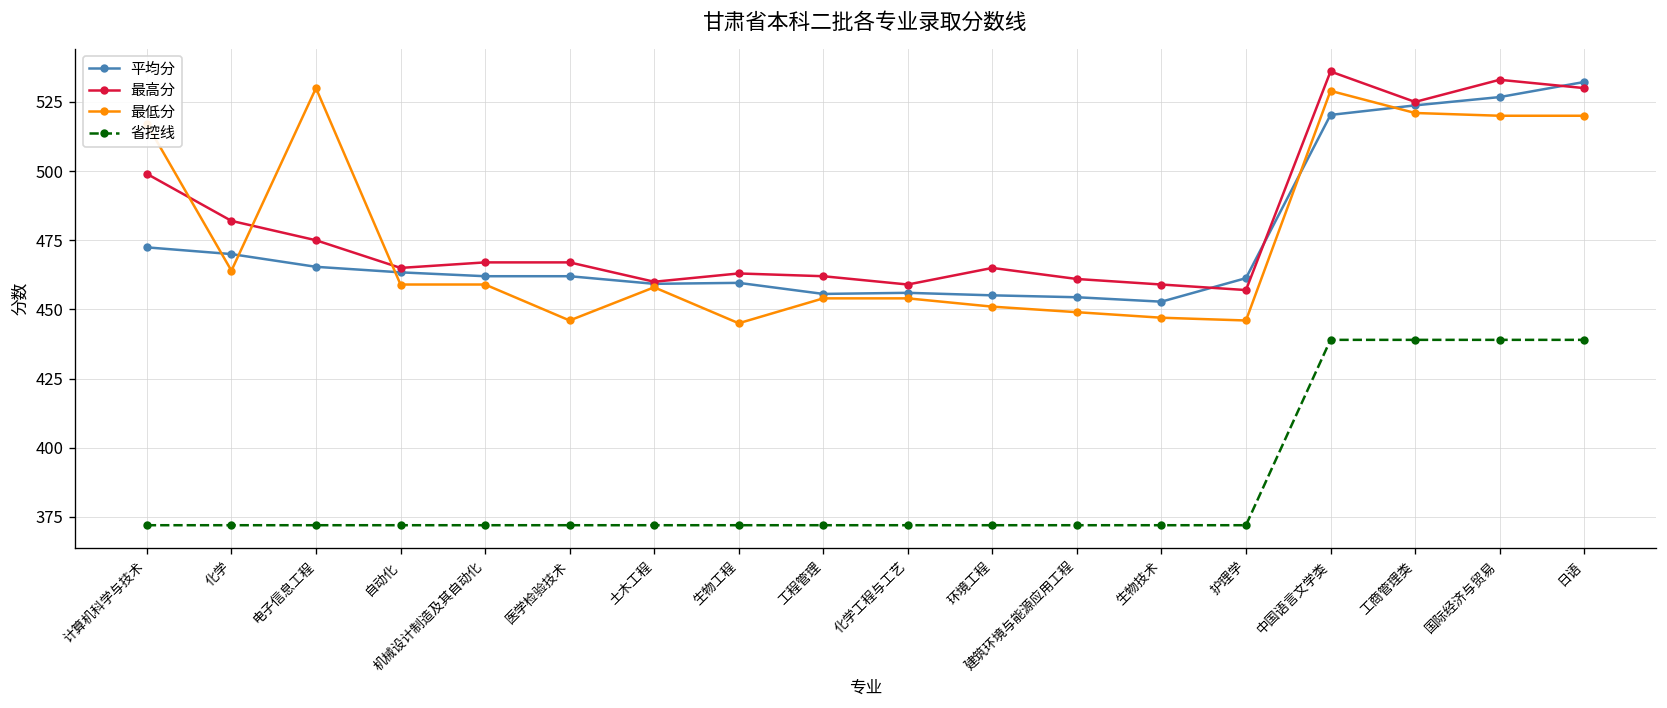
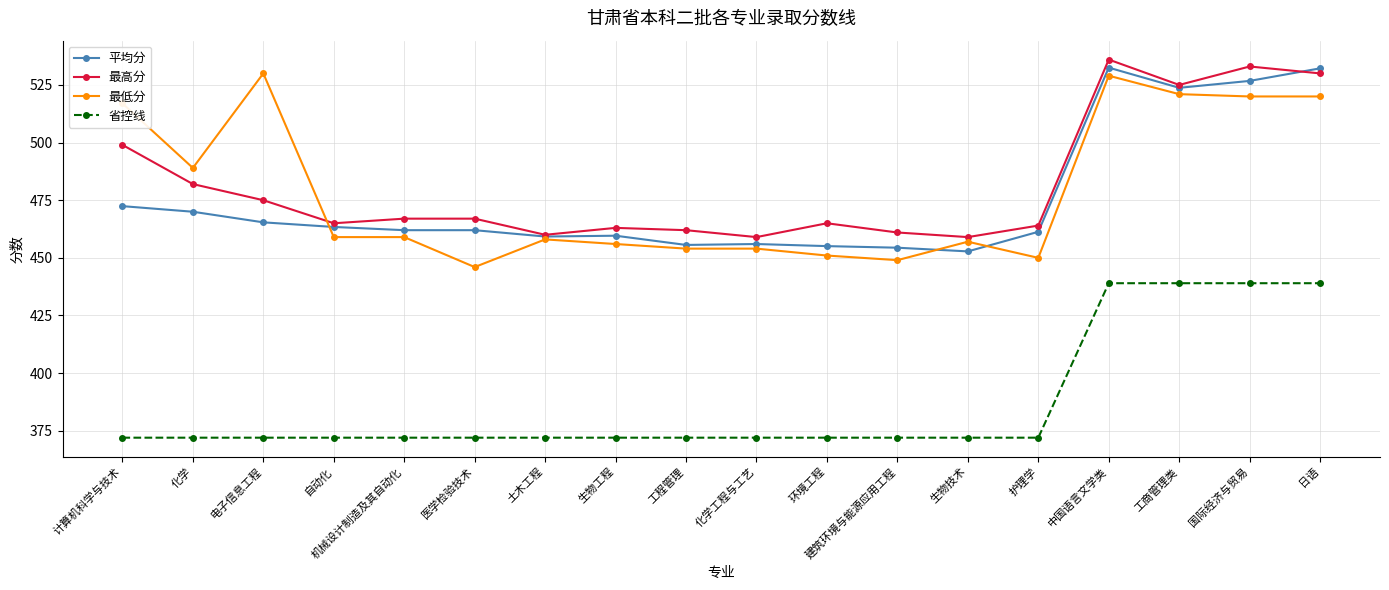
  {
    "平均分": {
      "计算机科学与技术": 472,
      "化学": 470,
      "电子信息工程": 465,
      "自动化": 463,
      "机械设计制造及其自动化": 462,
      "医学检验技术": 462,
      "生物工程": 460,
      "工程管理": 456,
      "化学工程与工艺": 456,
      "环境工程": 455,
      "建筑环境与能源应用工程": 454,
      "生物技术": 453,
      "护理学": 461,
-     "中国语言文学类": 520,
+     "中国语言文学类": 533,
      "工商管理类": 524,
      "国际经济与贸易": 527,
      "日语": 532
    },
    "最高分": {
      "计算机科学与技术": 499,
      "化学": 482,
      "电子信息工程": 475,
      "自动化": 465,
      "机械设计制造及其自动化": 467,
      "医学检验技术": 467,
      "生物工程": 463,
      "工程管理": 462,
      "化学工程与工艺": 459,
      "环境工程": 465,
      "建筑环境与能源应用工程": 461,
      "生物技术": 459,
-     "护理学": 457,
+     "护理学": 464,
      "中国语言文学类": 536,
      "工商管理类": 525,
      "国际经济与贸易": 533,
      "日语": 530
    },
    "最低分": {
-     "化学": 464,
+     "化学": 489,
      "电子信息工程": 530,
      "自动化": 459,
      "机械设计制造及其自动化": 459,
      "医学检验技术": 446,
      "土木工程": 458,
-     "生物工程": 445,
+     "生物工程": 456,
      "工程管理": 454,
      "化学工程与工艺": 454,
      "环境工程": 451,
      "建筑环境与能源应用工程": 449,
-     "生物技术": 447,
-     "护理学": 446,
+     "生物技术": 457,
+     "护理学": 450,
      "中国语言文学类": 529,
      "工商管理类": 521,
      "国际经济与贸易": 520,
      "日语": 520
    },
    "省控线": {
      "计算机科学与技术": 372,
      "化学": 372,
      "电子信息工程": 372,
      "自动化": 372,
      "机械设计制造及其自动化": 372,
      "医学检验技术": 372,
      "土木工程": 372,
      "生物工程": 372,
      "工程管理": 372,
      "化学工程与工艺": 372,
      "环境工程": 372,
      "建筑环境与能源应用工程": 372,
      "生物技术": 372,
      "护理学": 372,
      "中国语言文学类": 439,
      "工商管理类": 439,
      "国际经济与贸易": 439,
      "日语": 439
    }
  }
